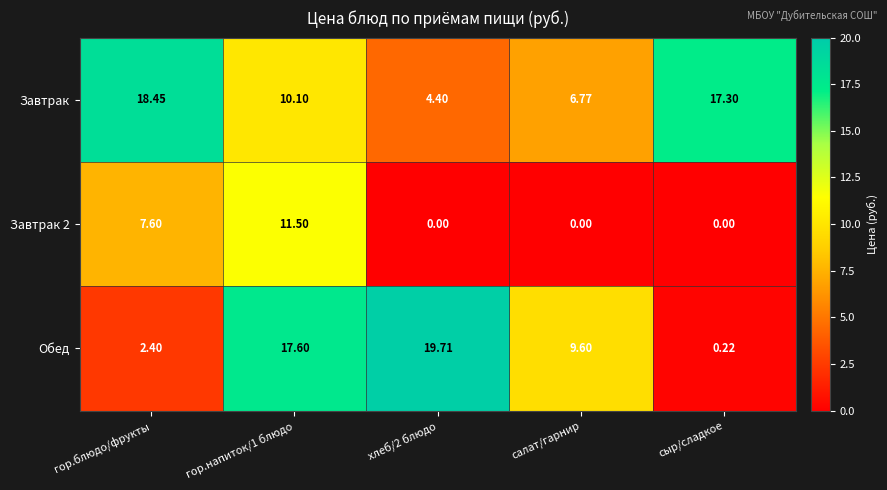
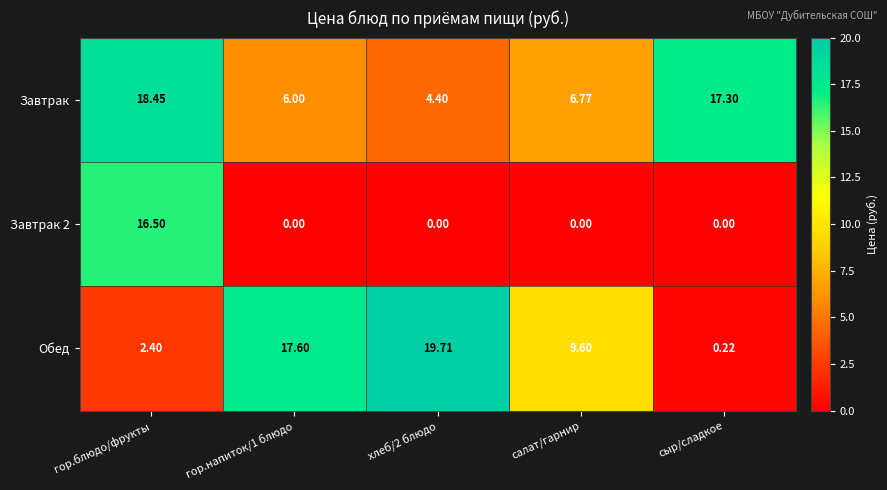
  {
    "Завтрак": {
      "гор.блюдо/фрукты": 18.45,
-     "гор.напиток/1 блюдо": 10.10,
+     "гор.напиток/1 блюдо": 6.00,
      "хлеб/2 блюдо": 4.40,
      "салат/гарнир": 6.77,
      "сыр/сладкое": 17.30
    },
    "Завтрак 2": {
-     "гор.блюдо/фрукты": 7.60,
-     "гор.напиток/1 блюдо": 11.50,
+     "гор.блюдо/фрукты": 16.50,
+     "гор.напиток/1 блюдо": 0.00,
      "хлеб/2 блюдо": 0.00,
      "салат/гарнир": 0.00,
      "сыр/сладкое": 0.00
    },
    "Обед": {
      "гор.блюдо/фрукты": 2.40,
      "гор.напиток/1 блюдо": 17.60,
      "хлеб/2 блюдо": 19.71,
      "салат/гарнир": 9.60,
      "сыр/сладкое": 0.22
    }
  }
